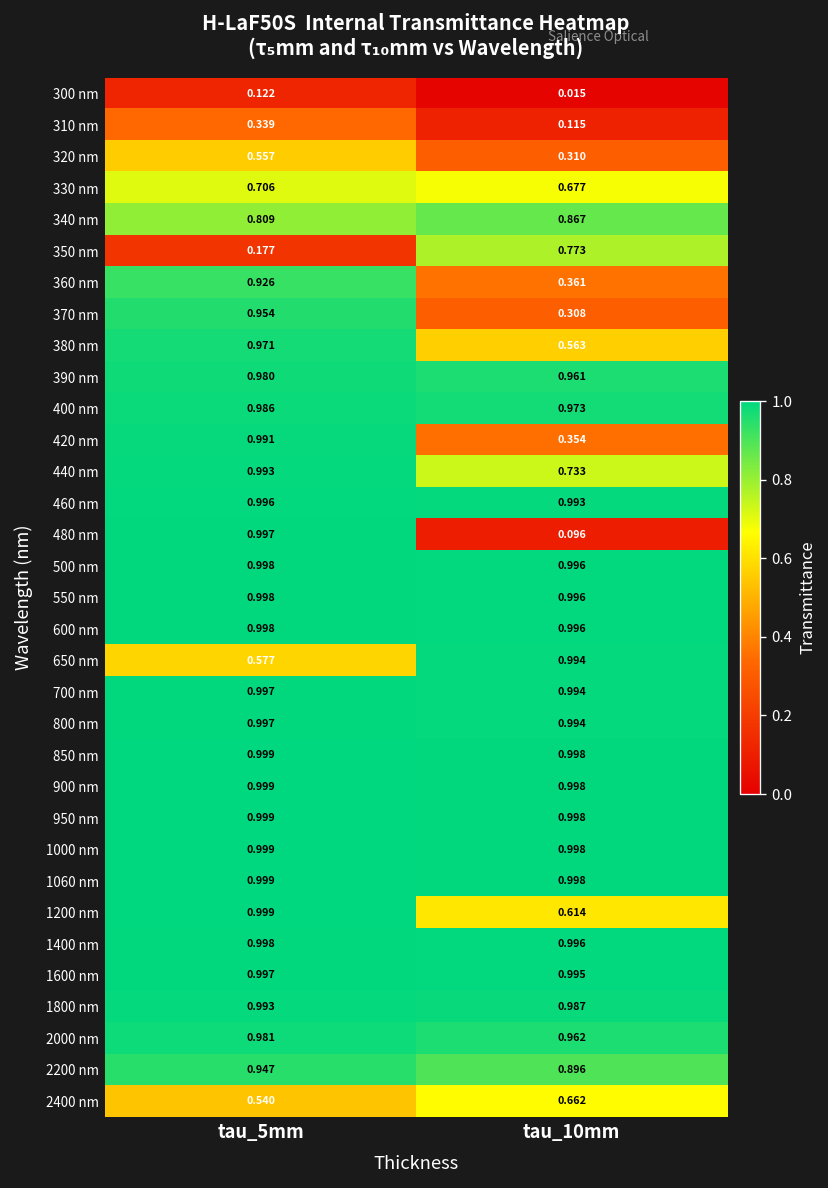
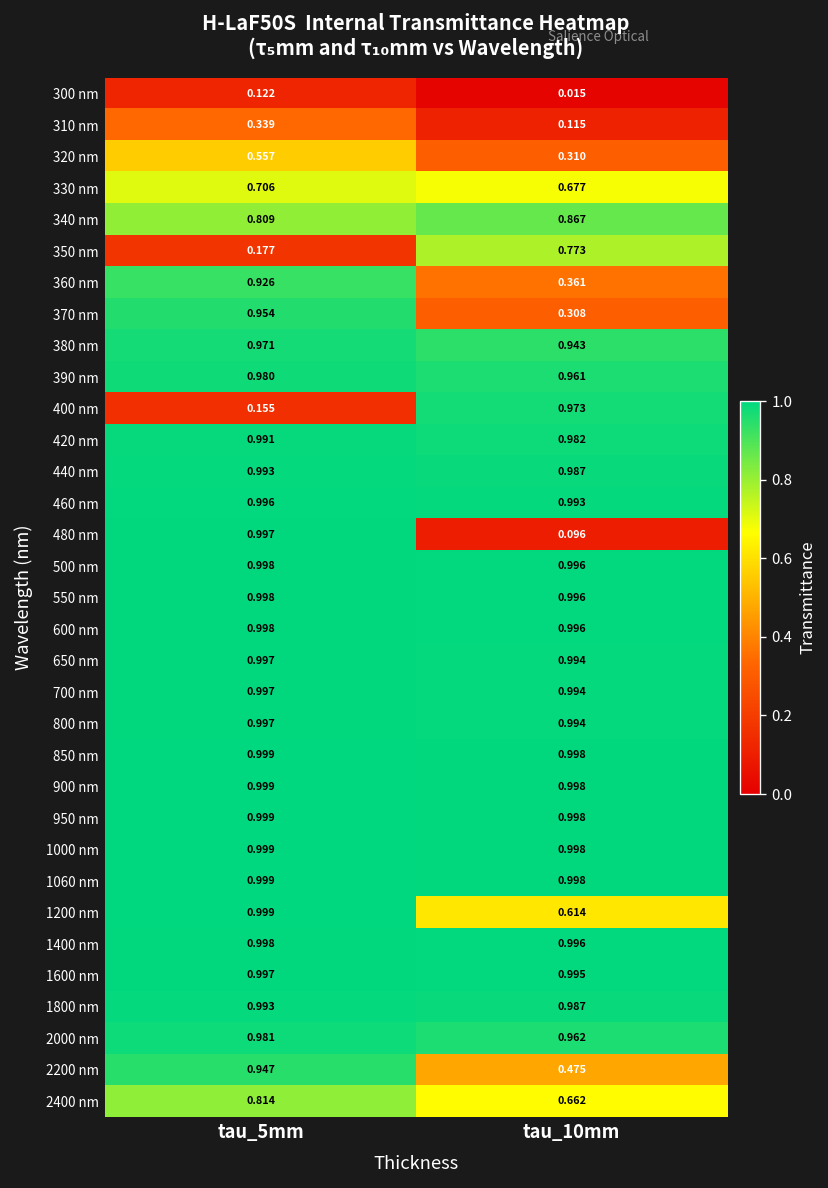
  {
    "300 nm": {
      "tau_5mm": 0.122,
      "tau_10mm": 0.015
    },
    "310 nm": {
      "tau_5mm": 0.339,
      "tau_10mm": 0.115
    },
    "320 nm": {
      "tau_5mm": 0.557,
      "tau_10mm": 0.310
    },
    "330 nm": {
      "tau_5mm": 0.706,
      "tau_10mm": 0.677
    },
    "340 nm": {
      "tau_5mm": 0.809,
      "tau_10mm": 0.867
    },
    "350 nm": {
      "tau_5mm": 0.177,
      "tau_10mm": 0.773
    },
    "360 nm": {
      "tau_5mm": 0.926,
      "tau_10mm": 0.361
    },
    "370 nm": {
      "tau_5mm": 0.954,
      "tau_10mm": 0.308
    },
    "380 nm": {
      "tau_5mm": 0.971,
-     "tau_10mm": 0.563
+     "tau_10mm": 0.943
    },
    "390 nm": {
      "tau_5mm": 0.980,
      "tau_10mm": 0.961
    },
    "400 nm": {
-     "tau_5mm": 0.986,
+     "tau_5mm": 0.155,
      "tau_10mm": 0.973
    },
    "420 nm": {
      "tau_5mm": 0.991,
-     "tau_10mm": 0.354
+     "tau_10mm": 0.982
    },
    "440 nm": {
      "tau_5mm": 0.993,
-     "tau_10mm": 0.733
+     "tau_10mm": 0.987
    },
    "460 nm": {
      "tau_5mm": 0.996,
      "tau_10mm": 0.993
    },
    "480 nm": {
      "tau_5mm": 0.997,
      "tau_10mm": 0.096
    },
    "500 nm": {
      "tau_5mm": 0.998,
      "tau_10mm": 0.996
    },
    "550 nm": {
      "tau_5mm": 0.998,
      "tau_10mm": 0.996
    },
    "600 nm": {
      "tau_5mm": 0.998,
      "tau_10mm": 0.996
    },
    "650 nm": {
-     "tau_5mm": 0.577,
+     "tau_5mm": 0.997,
      "tau_10mm": 0.994
    },
    "700 nm": {
      "tau_5mm": 0.997,
      "tau_10mm": 0.994
    },
    "800 nm": {
      "tau_5mm": 0.997,
      "tau_10mm": 0.994
    },
    "850 nm": {
      "tau_5mm": 0.999,
      "tau_10mm": 0.998
    },
    "900 nm": {
      "tau_5mm": 0.999,
      "tau_10mm": 0.998
    },
    "950 nm": {
      "tau_5mm": 0.999,
      "tau_10mm": 0.998
    },
    "1000 nm": {
      "tau_5mm": 0.999,
      "tau_10mm": 0.998
    },
    "1060 nm": {
      "tau_5mm": 0.999,
      "tau_10mm": 0.998
    },
    "1200 nm": {
      "tau_5mm": 0.999,
      "tau_10mm": 0.614
    },
    "1400 nm": {
      "tau_5mm": 0.998,
      "tau_10mm": 0.996
    },
    "1600 nm": {
      "tau_5mm": 0.997,
      "tau_10mm": 0.995
    },
    "1800 nm": {
      "tau_5mm": 0.993,
      "tau_10mm": 0.987
    },
    "2000 nm": {
      "tau_5mm": 0.981,
      "tau_10mm": 0.962
    },
    "2200 nm": {
      "tau_5mm": 0.947,
-     "tau_10mm": 0.896
+     "tau_10mm": 0.475
    },
    "2400 nm": {
-     "tau_5mm": 0.540,
+     "tau_5mm": 0.814,
      "tau_10mm": 0.662
    }
  }
